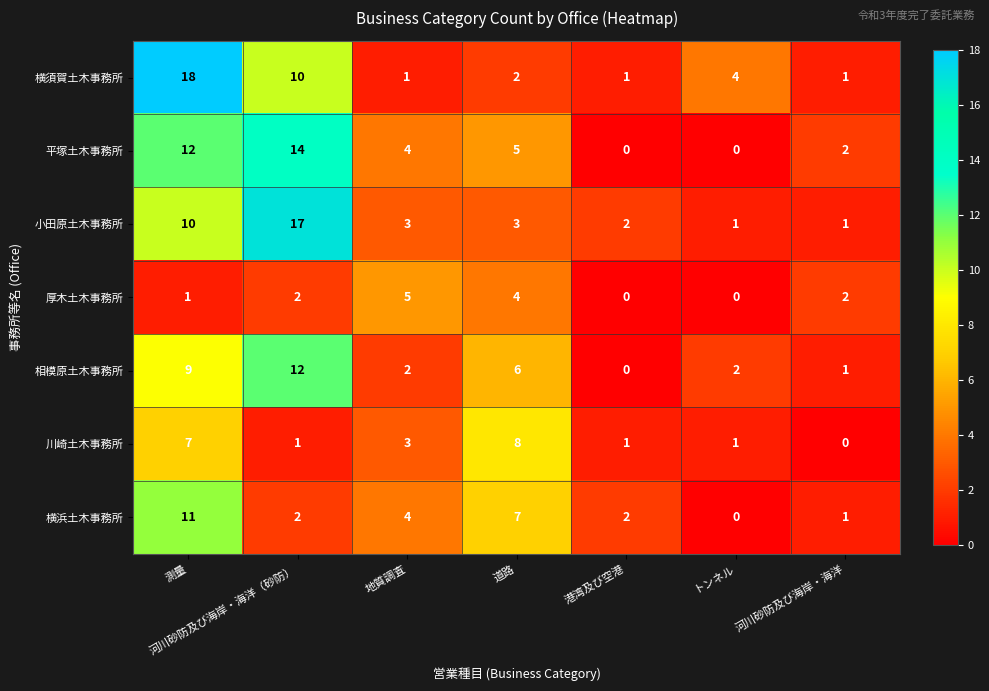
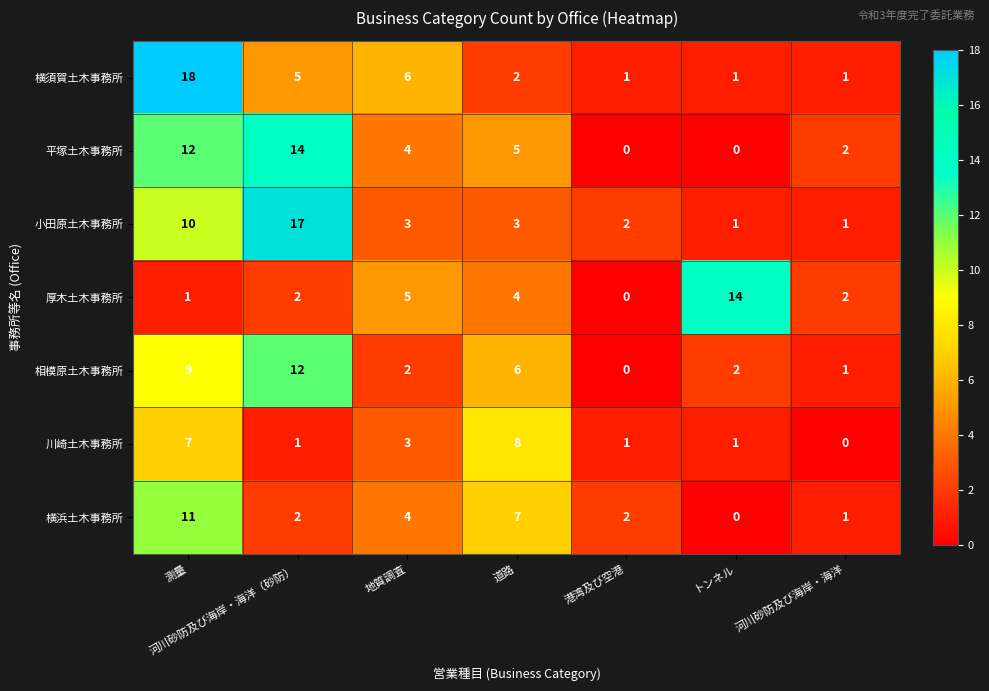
  {
    "横須賀土木事務所": {
      "測量": 18,
-     "河川砂防及び海岸・海洋（砂防）": 10,
-     "地質調査": 1,
+     "河川砂防及び海岸・海洋（砂防）": 5,
+     "地質調査": 6,
      "道路": 2,
      "港湾及び空港": 1,
-     "トンネル": 4,
+     "トンネル": 1,
      "河川砂防及び海岸・海洋": 1
    },
    "平塚土木事務所": {
      "測量": 12,
      "河川砂防及び海岸・海洋（砂防）": 14,
      "地質調査": 4,
      "道路": 5,
      "港湾及び空港": 0,
      "トンネル": 0,
      "河川砂防及び海岸・海洋": 2
    },
    "小田原土木事務所": {
      "測量": 10,
      "河川砂防及び海岸・海洋（砂防）": 17,
      "地質調査": 3,
      "道路": 3,
      "港湾及び空港": 2,
      "トンネル": 1,
      "河川砂防及び海岸・海洋": 1
    },
    "厚木土木事務所": {
      "測量": 1,
      "河川砂防及び海岸・海洋（砂防）": 2,
      "地質調査": 5,
      "道路": 4,
      "港湾及び空港": 0,
-     "トンネル": 0,
+     "トンネル": 14,
      "河川砂防及び海岸・海洋": 2
    },
    "相模原土木事務所": {
      "測量": 9,
      "河川砂防及び海岸・海洋（砂防）": 12,
      "地質調査": 2,
      "道路": 6,
      "港湾及び空港": 0,
      "トンネル": 2,
      "河川砂防及び海岸・海洋": 1
    },
    "川崎土木事務所": {
      "測量": 7,
      "河川砂防及び海岸・海洋（砂防）": 1,
      "地質調査": 3,
      "道路": 8,
      "港湾及び空港": 1,
      "トンネル": 1,
      "河川砂防及び海岸・海洋": 0
    },
    "横浜土木事務所": {
      "測量": 11,
      "河川砂防及び海岸・海洋（砂防）": 2,
      "地質調査": 4,
      "道路": 7,
      "港湾及び空港": 2,
      "トンネル": 0,
      "河川砂防及び海岸・海洋": 1
    }
  }
